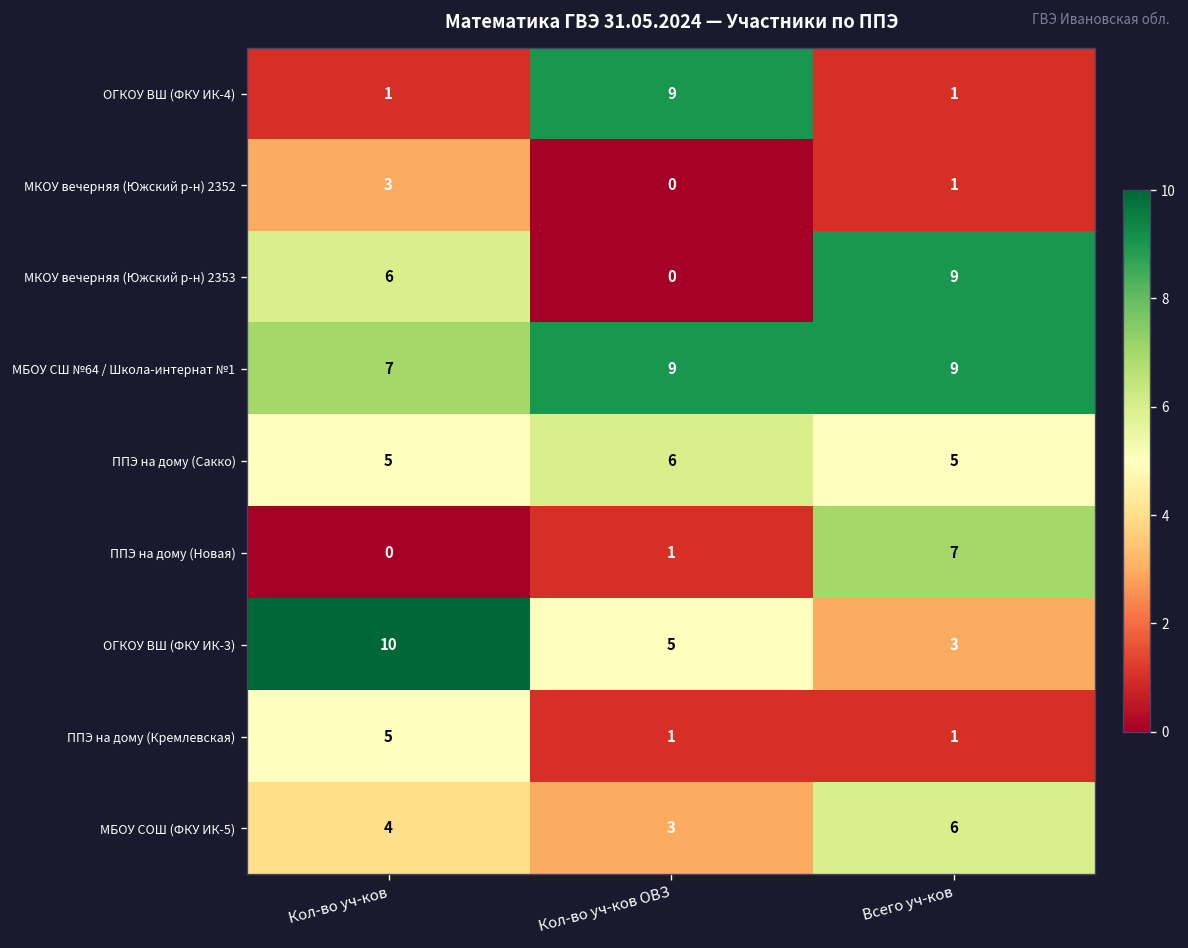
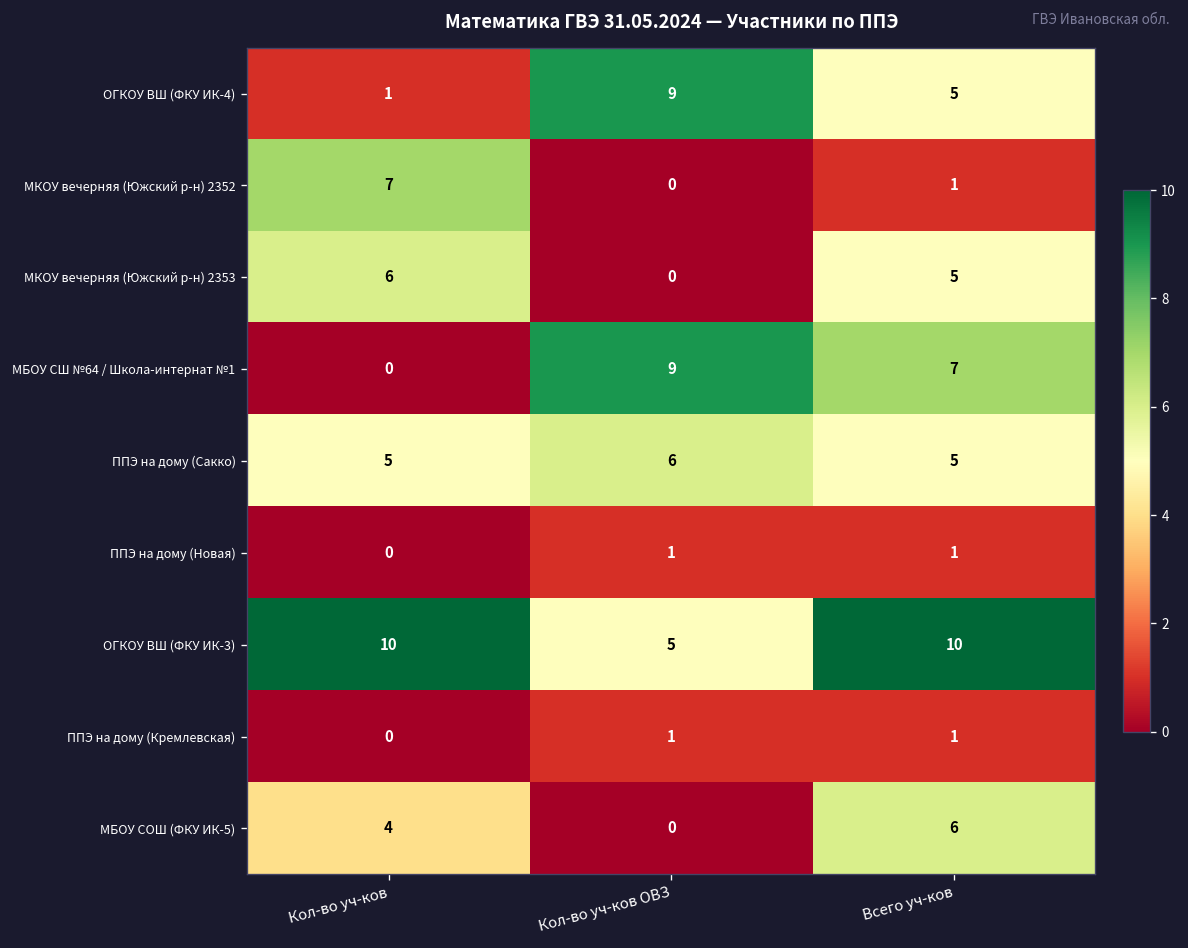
  {
    "ОГКОУ ВШ (ФКУ ИК-4)": {
      "Кол-во уч-ков": 1,
      "Кол-во уч-ков ОВЗ": 9,
-     "Всего уч-ков": 1
+     "Всего уч-ков": 5
    },
    "МКОУ вечерняя (Южский р-н) 2352": {
-     "Кол-во уч-ков": 3,
+     "Кол-во уч-ков": 7,
      "Кол-во уч-ков ОВЗ": 0,
      "Всего уч-ков": 1
    },
    "МКОУ вечерняя (Южский р-н) 2353": {
      "Кол-во уч-ков": 6,
      "Кол-во уч-ков ОВЗ": 0,
-     "Всего уч-ков": 9
+     "Всего уч-ков": 5
    },
    "МБОУ СШ №64 / Школа-интернат №1": {
-     "Кол-во уч-ков": 7,
+     "Кол-во уч-ков": 0,
      "Кол-во уч-ков ОВЗ": 9,
-     "Всего уч-ков": 9
+     "Всего уч-ков": 7
    },
    "ППЭ на дому (Сакко)": {
      "Кол-во уч-ков": 5,
      "Кол-во уч-ков ОВЗ": 6,
      "Всего уч-ков": 5
    },
    "ППЭ на дому (Новая)": {
      "Кол-во уч-ков": 0,
      "Кол-во уч-ков ОВЗ": 1,
-     "Всего уч-ков": 7
+     "Всего уч-ков": 1
    },
    "ОГКОУ ВШ (ФКУ ИК-3)": {
      "Кол-во уч-ков": 10,
      "Кол-во уч-ков ОВЗ": 5,
-     "Всего уч-ков": 3
+     "Всего уч-ков": 10
    },
    "ППЭ на дому (Кремлевская)": {
-     "Кол-во уч-ков": 5,
+     "Кол-во уч-ков": 0,
      "Кол-во уч-ков ОВЗ": 1,
      "Всего уч-ков": 1
    },
    "МБОУ СОШ (ФКУ ИК-5)": {
      "Кол-во уч-ков": 4,
-     "Кол-во уч-ков ОВЗ": 3,
+     "Кол-во уч-ков ОВЗ": 0,
      "Всего уч-ков": 6
    }
  }
